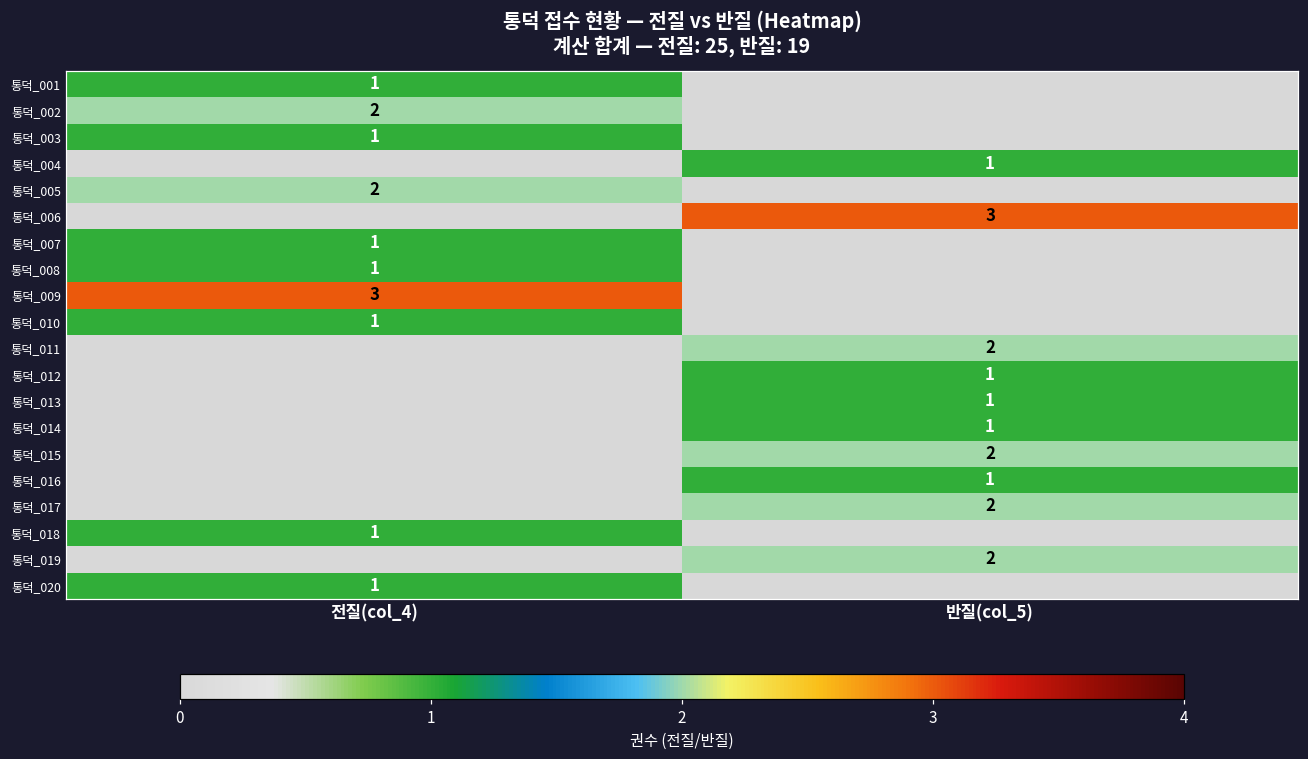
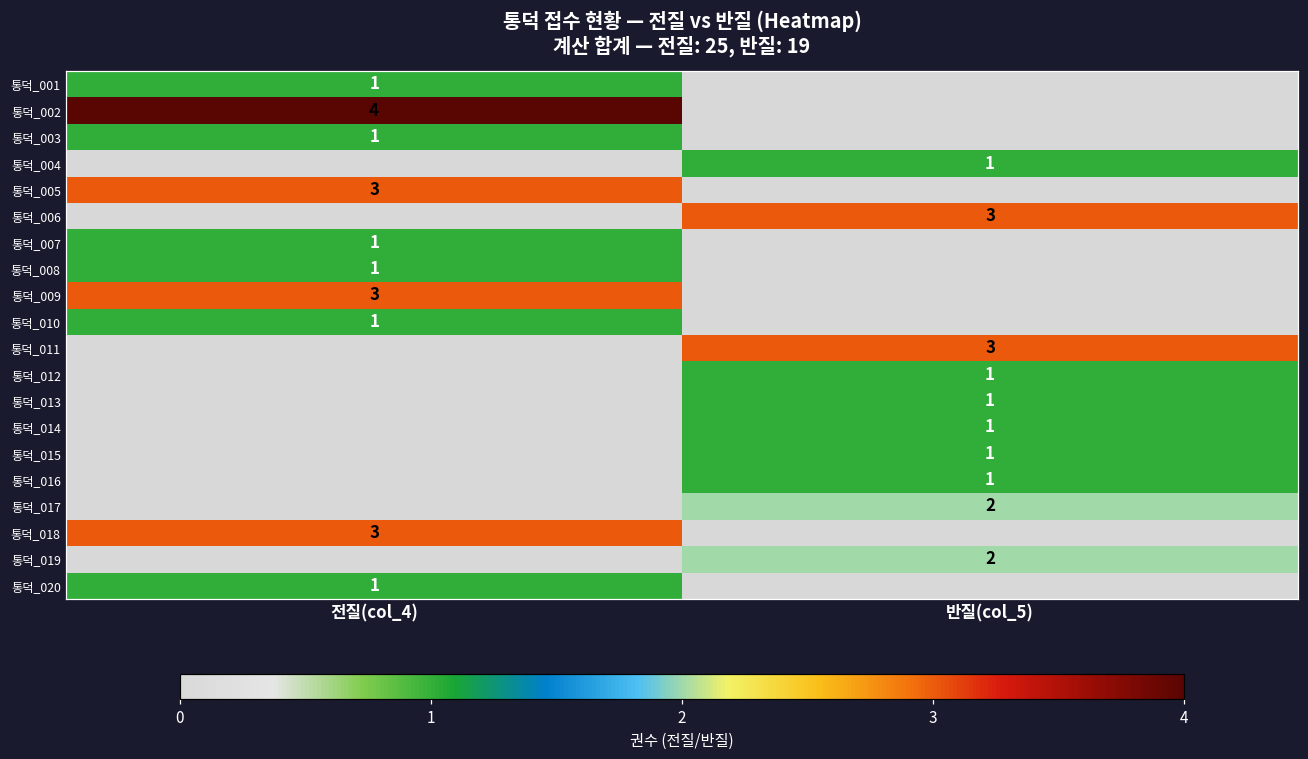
  {
    "통덕_001": {
      "전질(col_4)": 1
    },
    "통덕_002": {
-     "전질(col_4)": 2
+     "전질(col_4)": 4
    },
    "통덕_003": {
      "전질(col_4)": 1
    },
    "통덕_004": {
      "반질(col_5)": 1
    },
    "통덕_005": {
-     "전질(col_4)": 2
+     "전질(col_4)": 3
    },
    "통덕_006": {
      "반질(col_5)": 3
    },
    "통덕_007": {
      "전질(col_4)": 1
    },
    "통덕_008": {
      "전질(col_4)": 1
    },
    "통덕_009": {
      "전질(col_4)": 3
    },
    "통덕_010": {
      "전질(col_4)": 1
    },
    "통덕_011": {
-     "반질(col_5)": 2
+     "반질(col_5)": 3
    },
    "통덕_012": {
      "반질(col_5)": 1
    },
    "통덕_013": {
      "반질(col_5)": 1
    },
    "통덕_014": {
      "반질(col_5)": 1
    },
    "통덕_015": {
-     "반질(col_5)": 2
+     "반질(col_5)": 1
    },
    "통덕_016": {
      "반질(col_5)": 1
    },
    "통덕_017": {
      "반질(col_5)": 2
    },
    "통덕_018": {
-     "전질(col_4)": 1
+     "전질(col_4)": 3
    },
    "통덕_019": {
      "반질(col_5)": 2
    },
    "통덕_020": {
      "전질(col_4)": 1
    }
  }
